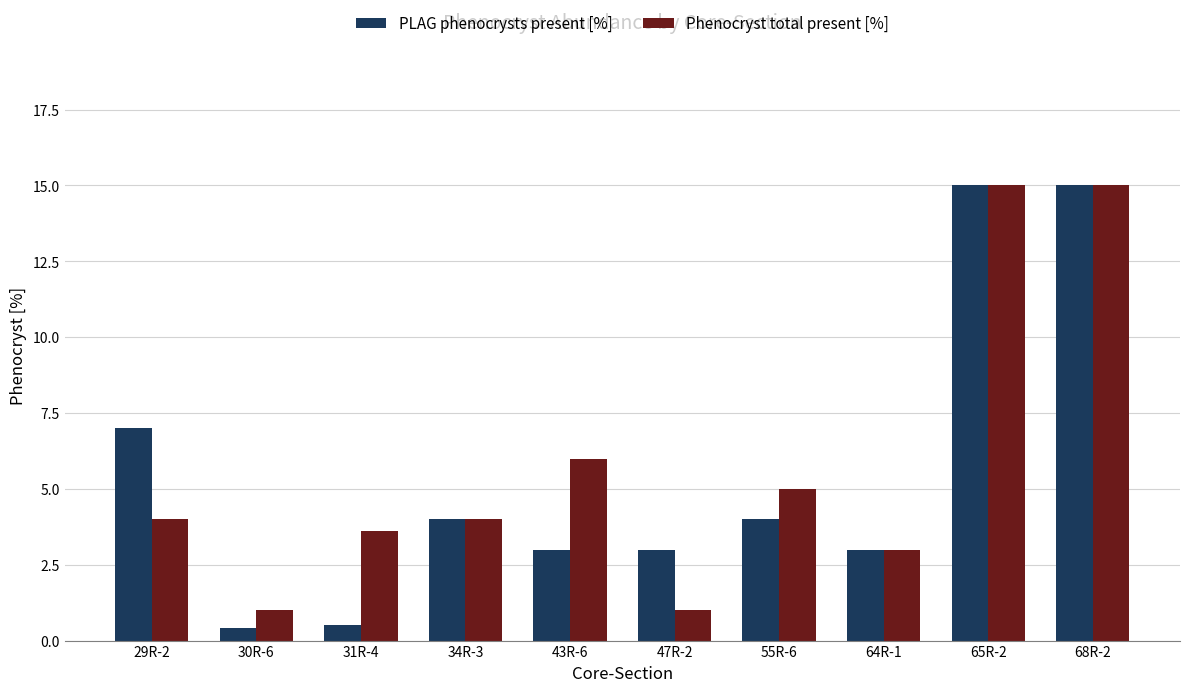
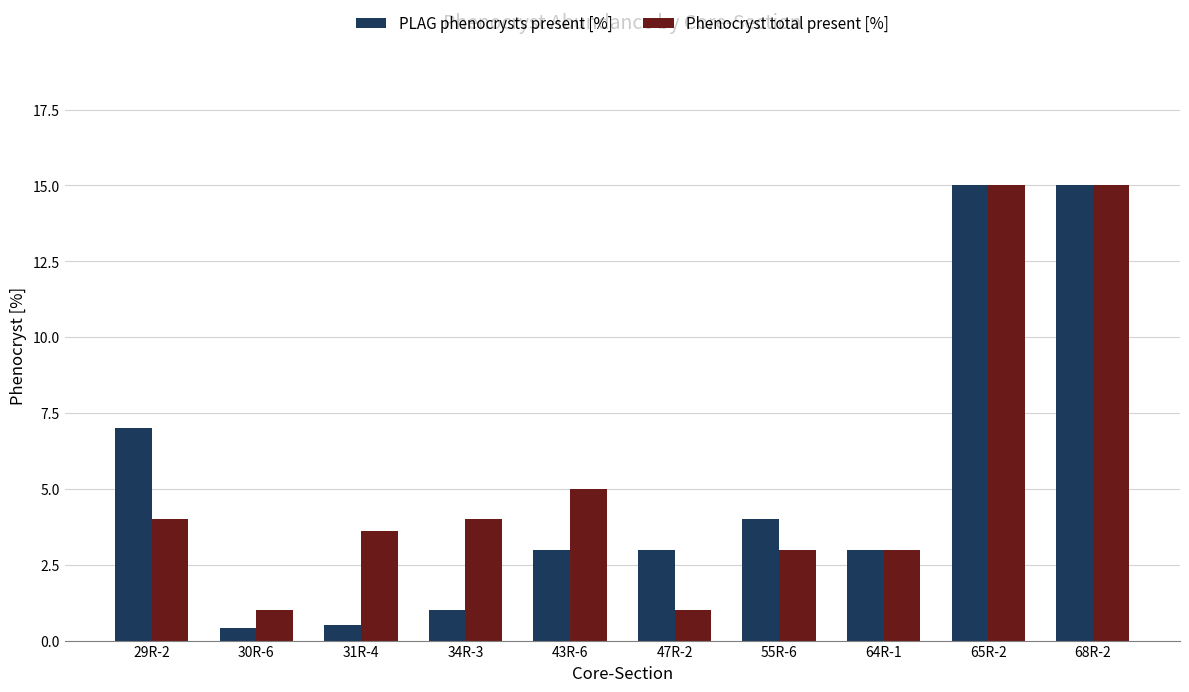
  {
    "PLAG phenocrysts present [%]": {
      "29R-2": 7,
      "30R-6": 0.4,
      "31R-4": 0.5,
-     "34R-3": 4,
+     "34R-3": 1,
      "43R-6": 3,
      "47R-2": 3,
      "55R-6": 4,
      "64R-1": 3,
      "65R-2": 15,
      "68R-2": 15
    },
    "Phenocryst total present [%]": {
      "29R-2": 4,
      "30R-6": 1,
      "31R-4": 3.6,
      "34R-3": 4,
-     "43R-6": 6,
+     "43R-6": 5,
      "47R-2": 1,
-     "55R-6": 5,
+     "55R-6": 3,
      "64R-1": 3,
      "65R-2": 15,
      "68R-2": 15
    }
  }
